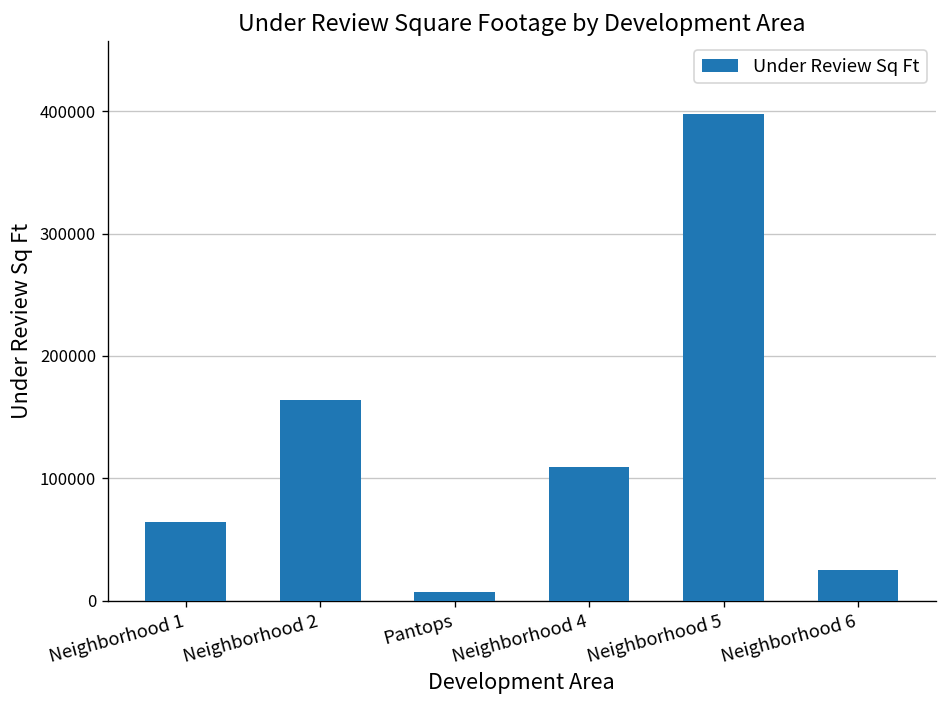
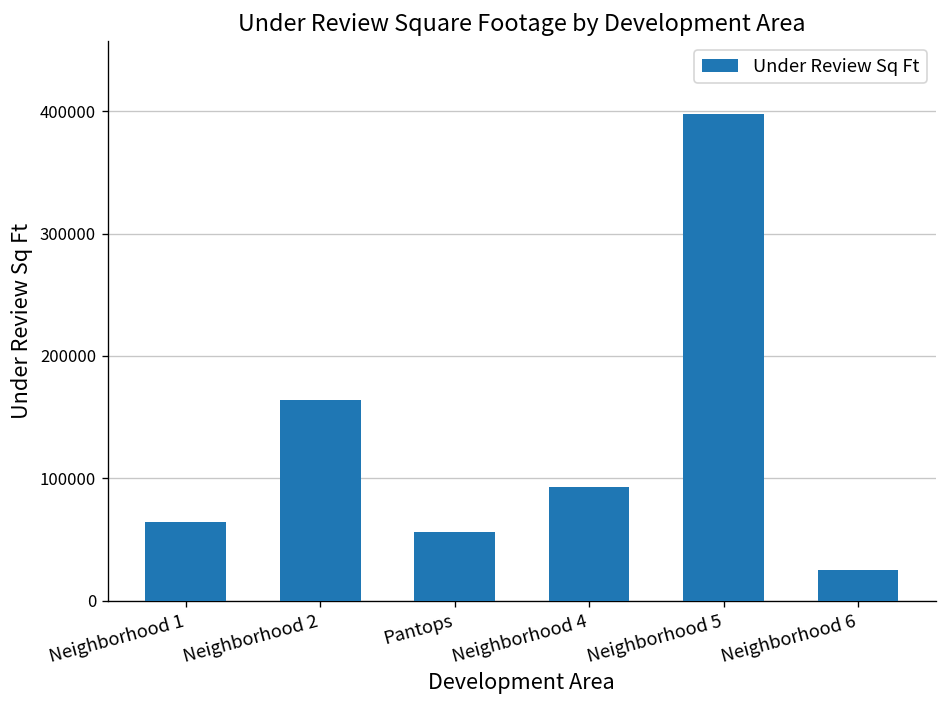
  {
    "Neighborhood 1": 64000,
    "Neighborhood 2": 164000,
-   "Pantops": 7000,
-   "Neighborhood 4": 109000,
+   "Pantops": 56000,
+   "Neighborhood 4": 93000,
    "Neighborhood 5": 398000,
    "Neighborhood 6": 25000
  }
